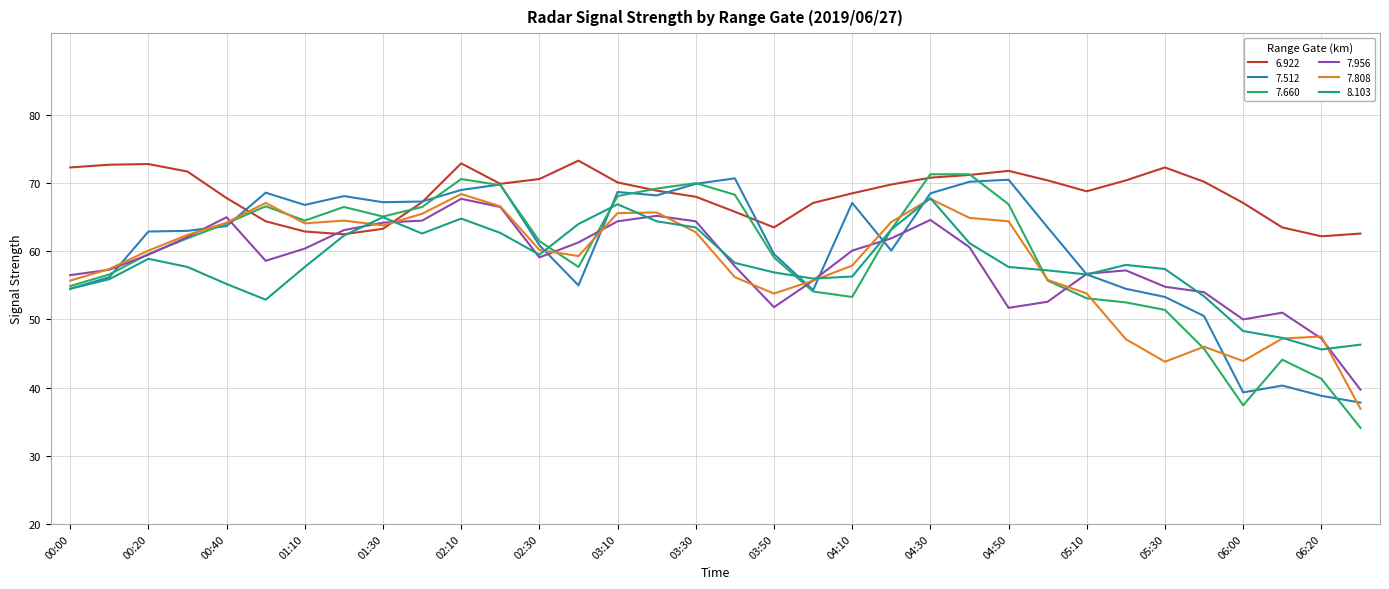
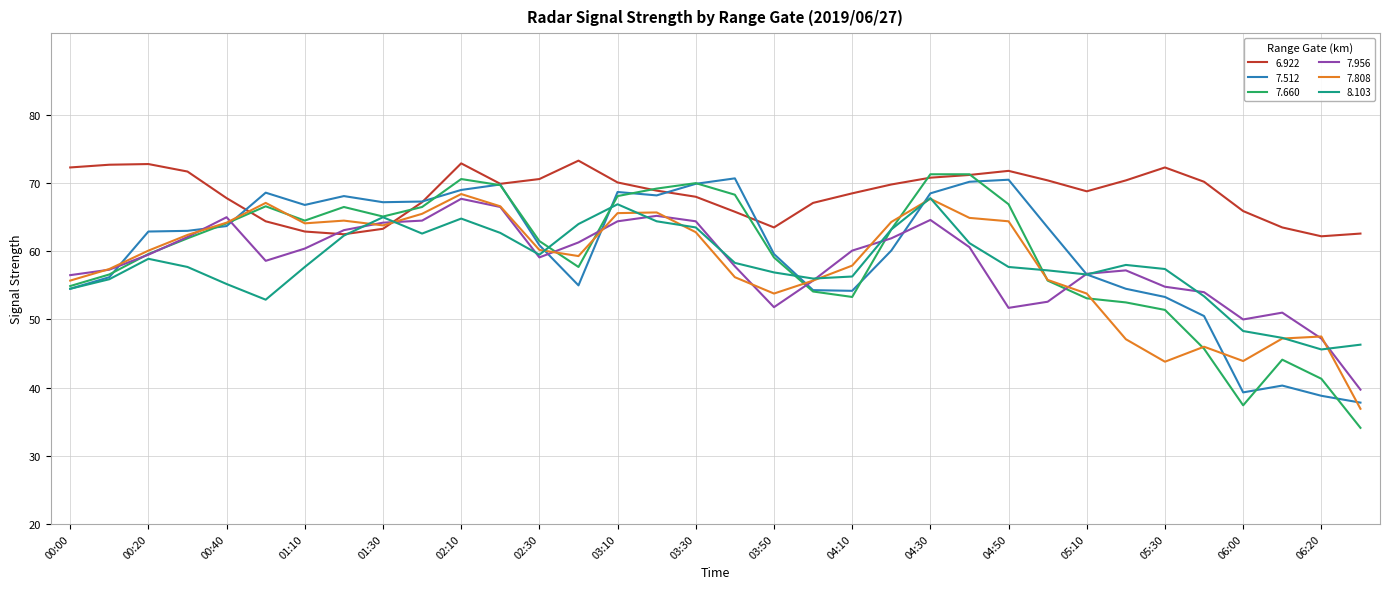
  {
    "6.922": {
      "00:00": 72,
      "00:20": 73,
      "00:40": 68,
      "01:10": 63,
      "01:30": 63,
      "02:10": 73,
      "02:30": 71,
      "03:10": 70,
      "03:30": 68,
      "03:50": 64,
      "04:10": 69,
      "04:30": 71,
      "04:50": 72,
      "05:10": 69,
      "05:30": 72,
-     "06:00": 67,
+     "06:00": 66,
      "06:20": 62
    },
    "7.512": {
      "00:20": 63,
      "00:40": 64,
      "01:10": 67,
      "01:30": 67,
      "02:10": 69,
      "02:30": 61,
      "03:10": 69,
      "03:50": 60,
-     "04:10": 67,
+     "04:10": 54,
      "04:30": 69,
      "04:50": 71,
      "05:30": 53,
      "06:00": 39,
      "06:20": 39
    },
    "7.956": {
      "00:00": 57,
      "00:40": 65,
      "01:10": 60,
      "01:30": 64,
      "02:10": 68,
      "02:30": 59,
      "03:10": 64,
      "03:30": 64,
      "03:50": 52,
      "04:10": 60,
      "04:30": 65,
      "04:50": 52,
      "05:30": 55,
      "06:00": 50
    },
    "7.808": {
      "00:00": 56,
      "00:20": 60,
      "01:10": 64,
      "01:30": 64,
      "02:10": 68,
      "02:30": 60,
      "03:10": 66,
      "03:30": 63,
      "03:50": 54,
      "04:10": 58,
      "04:50": 64,
      "05:10": 54,
      "05:30": 44,
      "06:00": 44
    }
  }
